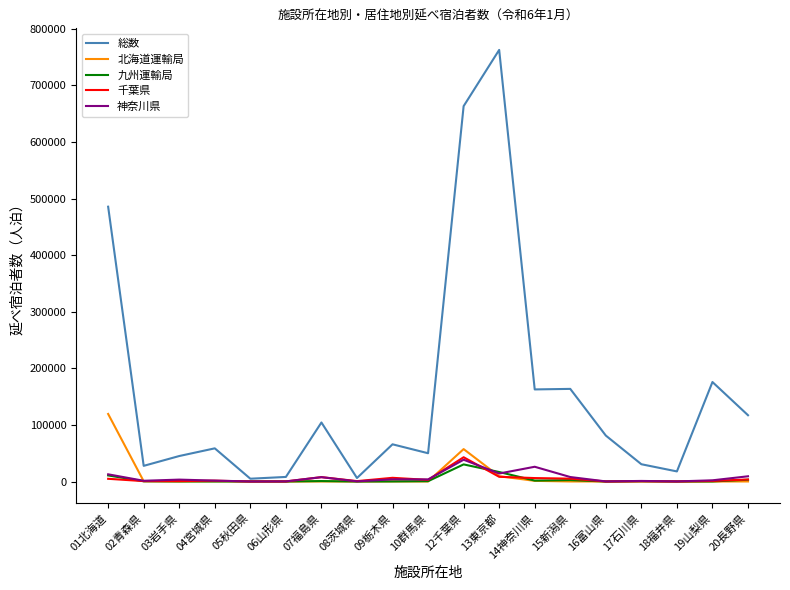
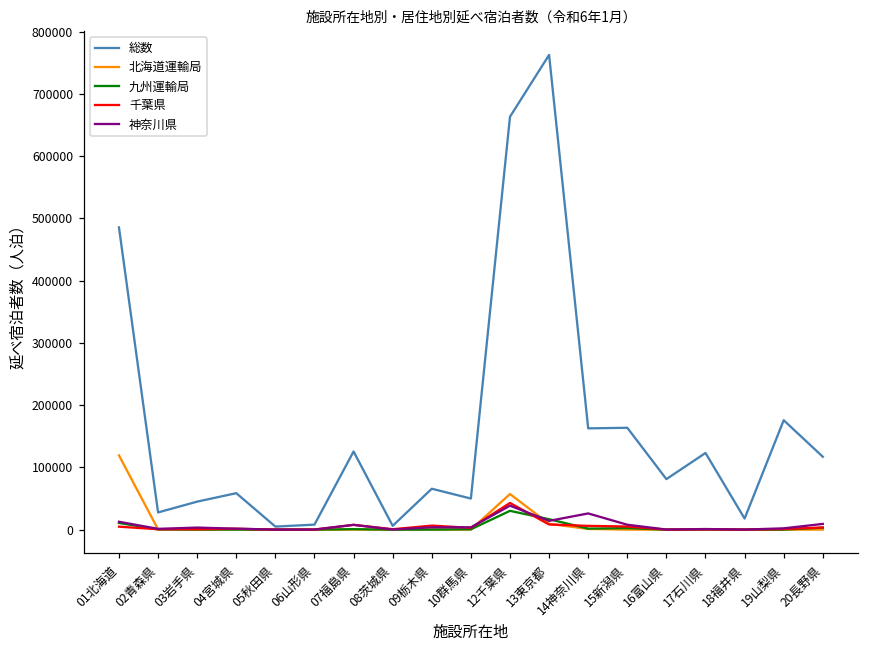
  {
    "総数": {
      "01北海道": 490000,
      "02青森県": 30000,
      "03岩手県": 50000,
      "04宮城県": 60000,
      "05秋田県": 0,
      "06山形県": 10000,
-     "07福島県": 100000,
+     "07福島県": 130000,
      "08茨城県": 10000,
      "09栃木県": 70000,
      "10群馬県": 50000,
      "12千葉県": 660000,
      "13東京都": 760000,
      "14神奈川県": 160000,
      "15新潟県": 160000,
      "16富山県": 80000,
-     "17石川県": 30000,
+     "17石川県": 120000,
      "18福井県": 20000,
      "19山梨県": 180000,
      "20長野県": 120000
    },
    "北海道運輸局": {
      "01北海道": 120000,
      "12千葉県": 60000
    },
    "九州運輸局": {
      "12千葉県": 30000
    },
    "千葉県": {
      "01北海道": 0
    },
    "神奈川県": {
      "14神奈川県": 30000,
      "20長野県": 10000
    }
  }
